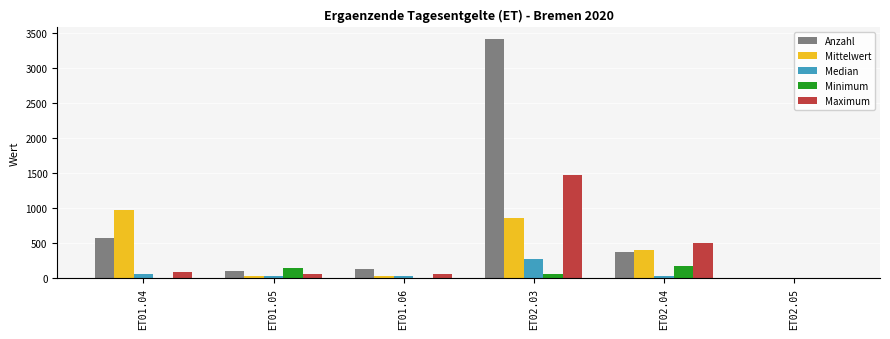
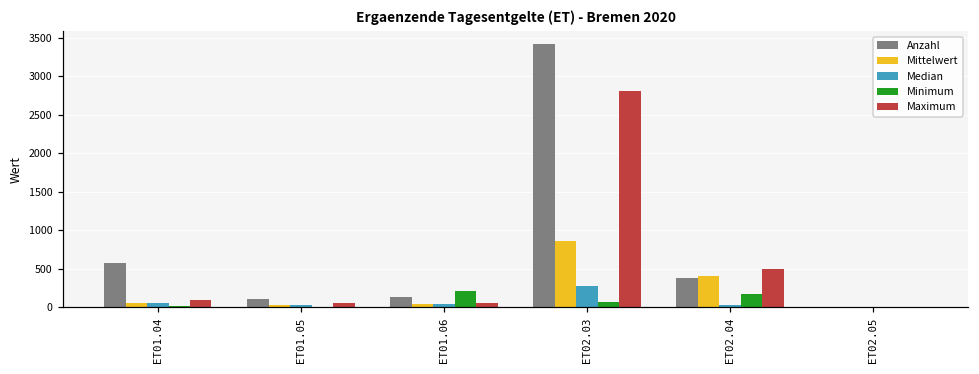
  {
    "Anzahl": {
      "ET01.04": 600,
      "ET01.05": 100,
      "ET01.06": 100,
      "ET02.03": 3400,
      "ET02.04": 400,
      "ET02.05": 0
    },
    "Mittelwert": {
-     "ET01.04": 1000,
+     "ET01.04": 100,
      "ET02.03": 900,
      "ET02.04": 400,
      "ET02.05": 0
    },
    "Median": {
      "ET01.04": 100,
      "ET01.06": 0,
      "ET02.03": 300,
      "ET02.05": 0
    },
    "Minimum": {
-     "ET01.05": 200,
-     "ET01.06": 0,
+     "ET01.05": 0,
+     "ET01.06": 200,
      "ET02.03": 100,
      "ET02.04": 200,
      "ET02.05": 0
    },
    "Maximum": {
      "ET01.04": 100,
      "ET01.05": 100,
      "ET01.06": 100,
-     "ET02.03": 1500,
+     "ET02.03": 2800,
      "ET02.04": 500,
      "ET02.05": 0
    }
  }
